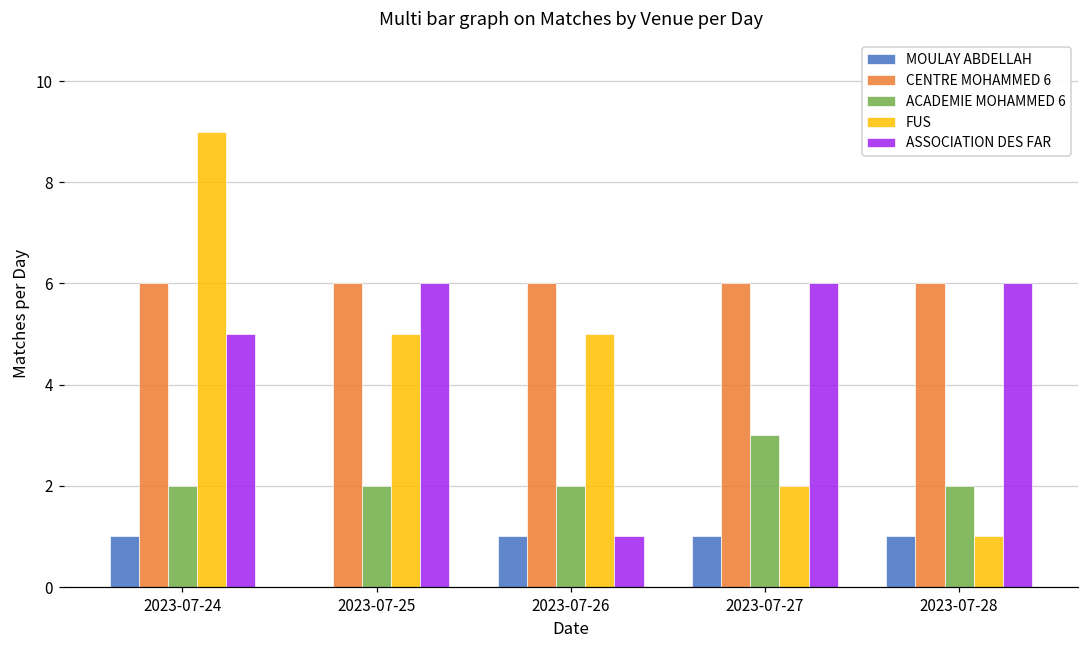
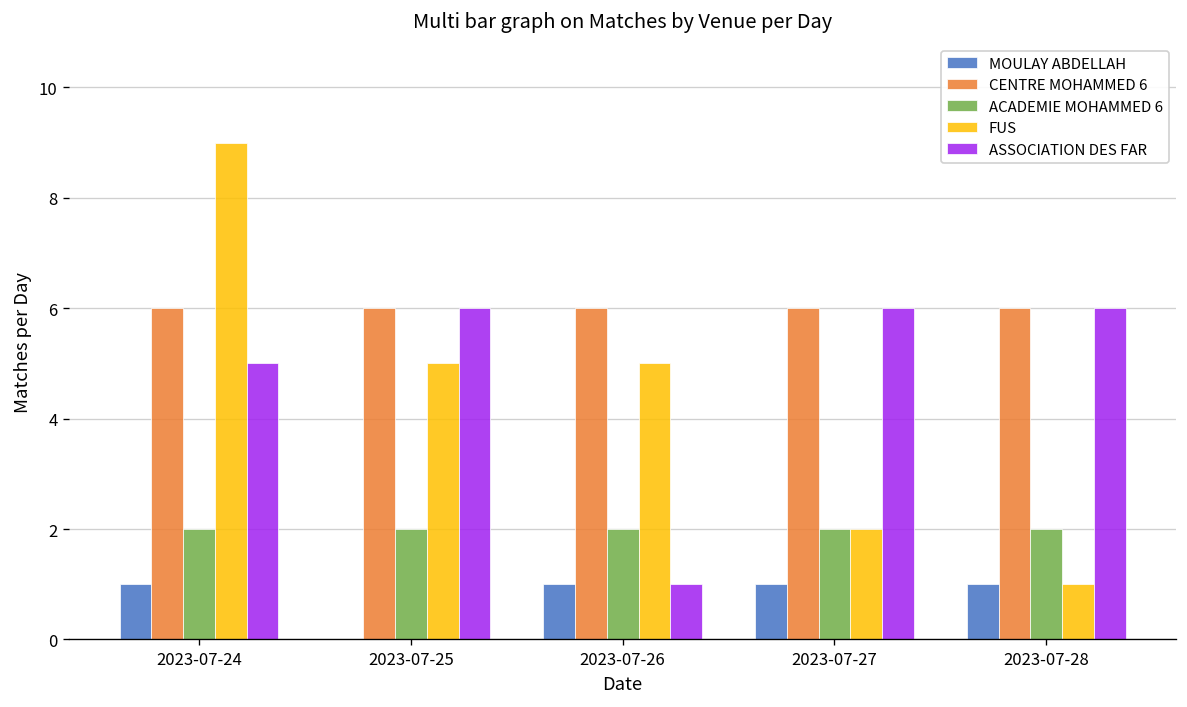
  {
    "MOULAY ABDELLAH": {
      "2023-07-24": 1,
      "2023-07-25": 0,
      "2023-07-26": 1,
      "2023-07-27": 1,
      "2023-07-28": 1
    },
    "CENTRE MOHAMMED 6": {
      "2023-07-24": 6,
      "2023-07-25": 6,
      "2023-07-26": 6,
      "2023-07-27": 6,
      "2023-07-28": 6
    },
    "ACADEMIE MOHAMMED 6": {
      "2023-07-24": 2,
      "2023-07-25": 2,
      "2023-07-26": 2,
-     "2023-07-27": 3,
+     "2023-07-27": 2,
      "2023-07-28": 2
    },
    "FUS": {
      "2023-07-24": 9,
      "2023-07-25": 5,
      "2023-07-26": 5,
      "2023-07-27": 2,
      "2023-07-28": 1
    },
    "ASSOCIATION DES FAR": {
      "2023-07-24": 5,
      "2023-07-25": 6,
      "2023-07-26": 1,
      "2023-07-27": 6,
      "2023-07-28": 6
    }
  }
